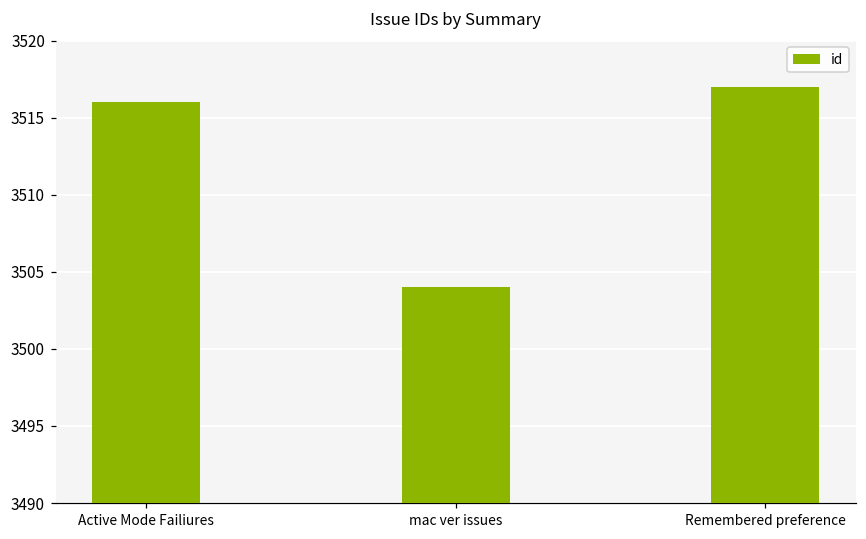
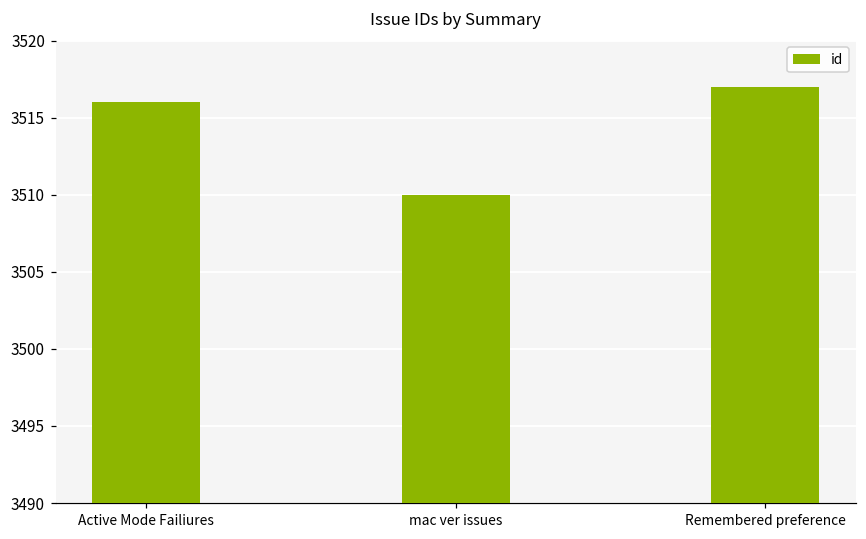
  {
    "Active Mode Failiures": 3516,
-   "mac ver issues": 3504,
+   "mac ver issues": 3510,
    "Remembered preference": 3517
  }
